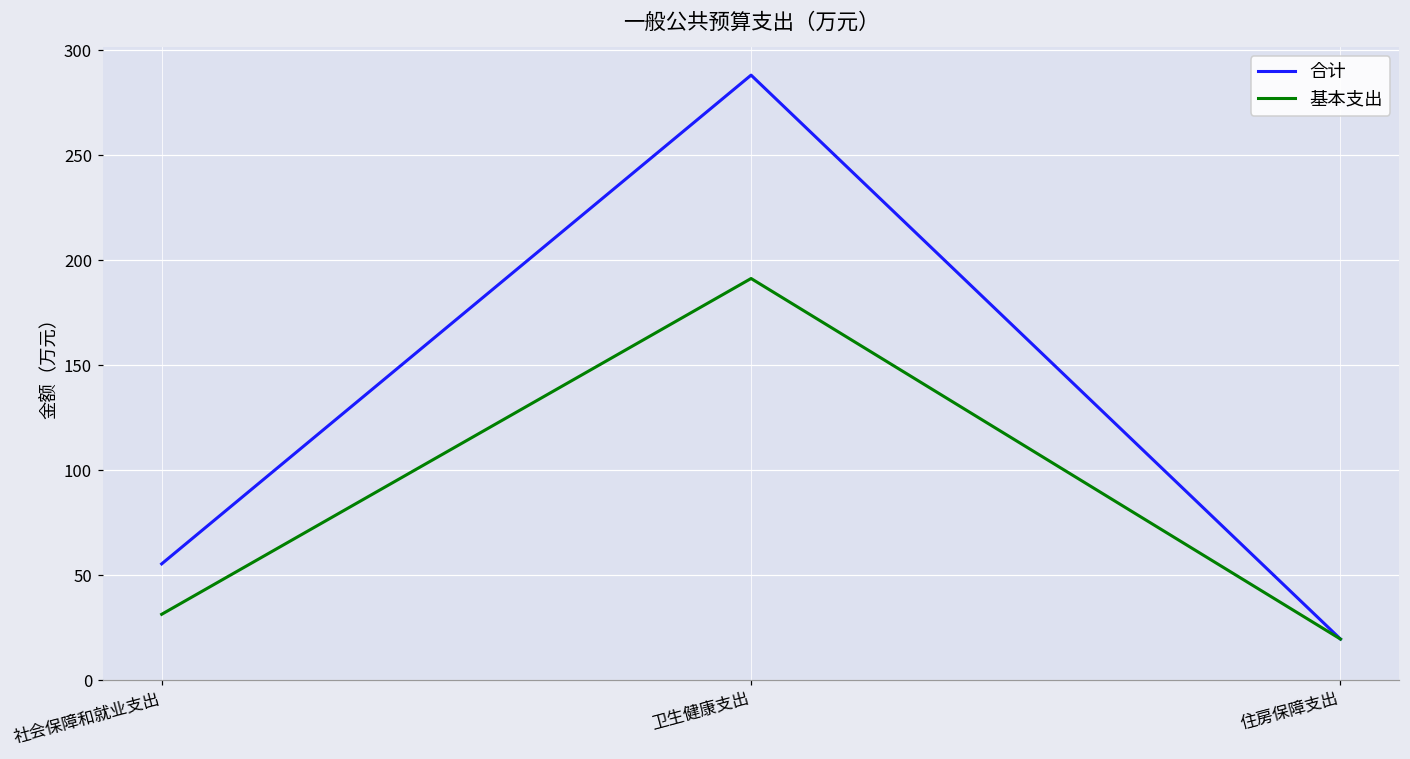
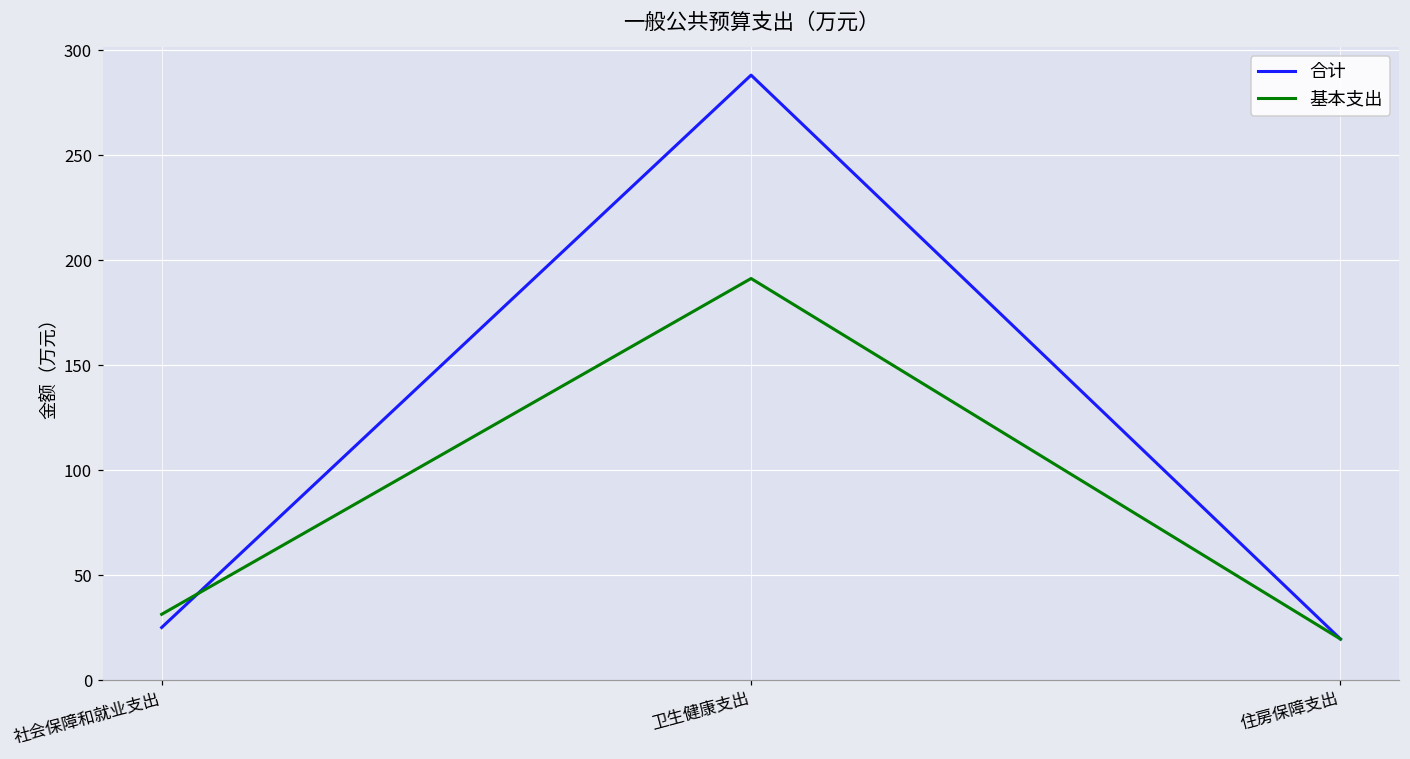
  {
    "合计": {
-     "社会保障和就业支出": 55,
+     "社会保障和就业支出": 25,
      "卫生健康支出": 288
    },
    "基本支出": {
      "社会保障和就业支出": 31,
      "卫生健康支出": 191
    }
  }
